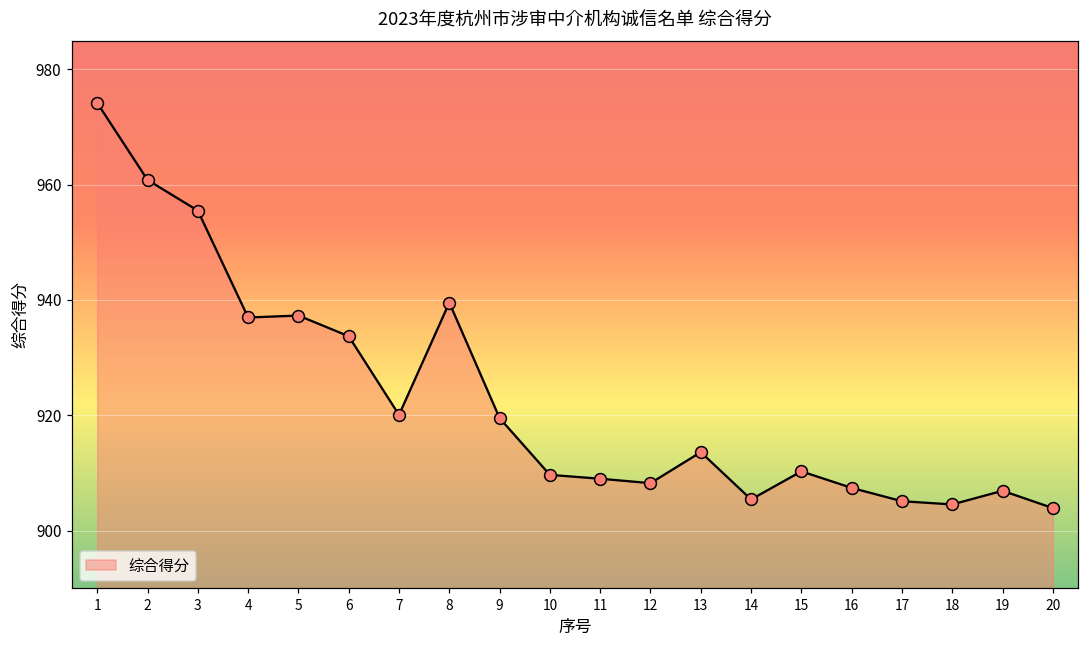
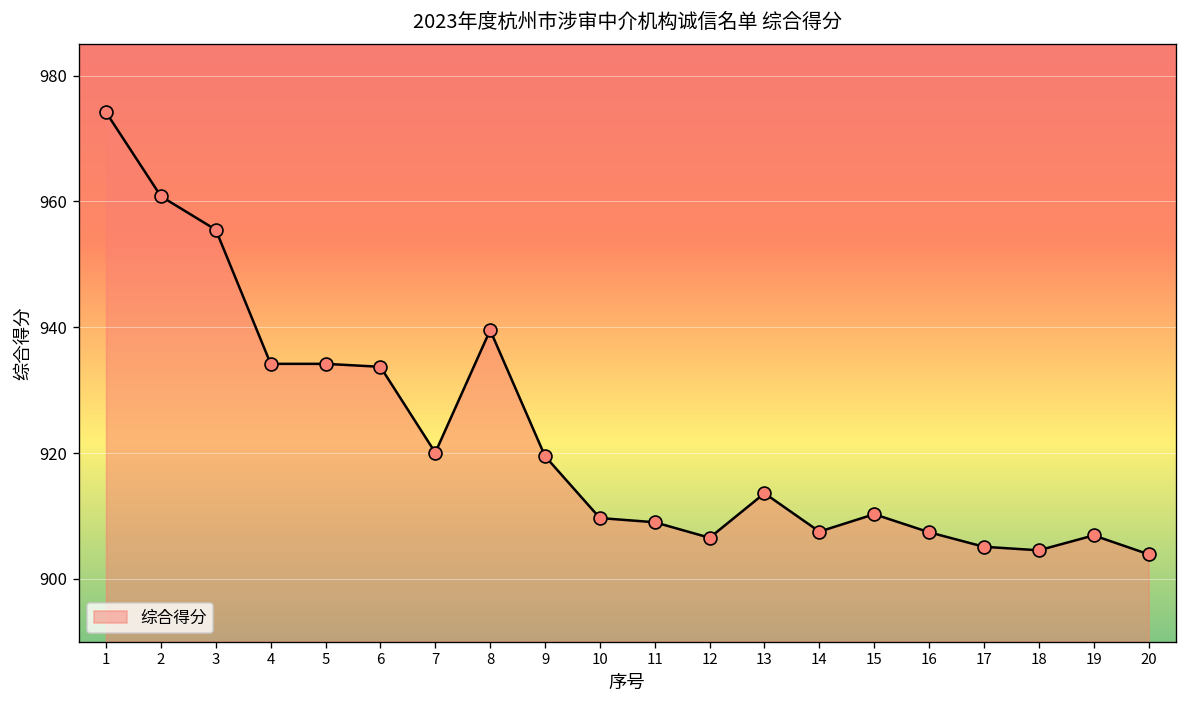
  {
    "1": 974,
    "2": 961,
    "3": 956,
-   "4": 937,
-   "5": 937,
+   "4": 934,
+   "5": 934,
    "6": 934,
    "7": 920,
    "8": 940,
    "9": 920,
    "10": 910,
    "11": 909,
-   "12": 908,
+   "12": 907,
    "13": 914,
-   "14": 905,
+   "14": 908,
    "15": 910,
    "16": 907,
    "17": 905,
    "18": 905,
    "19": 907,
    "20": 904
  }
